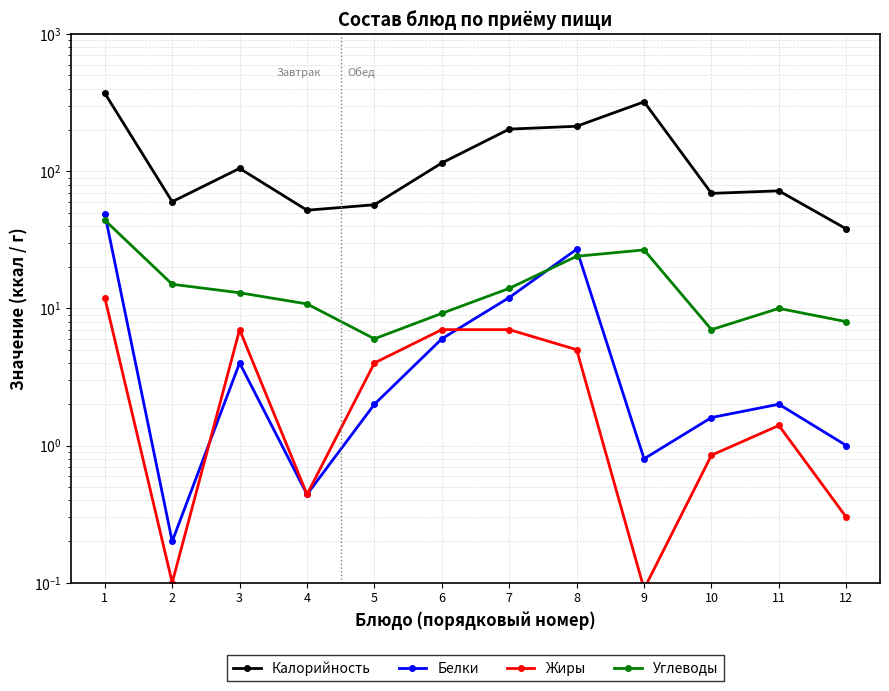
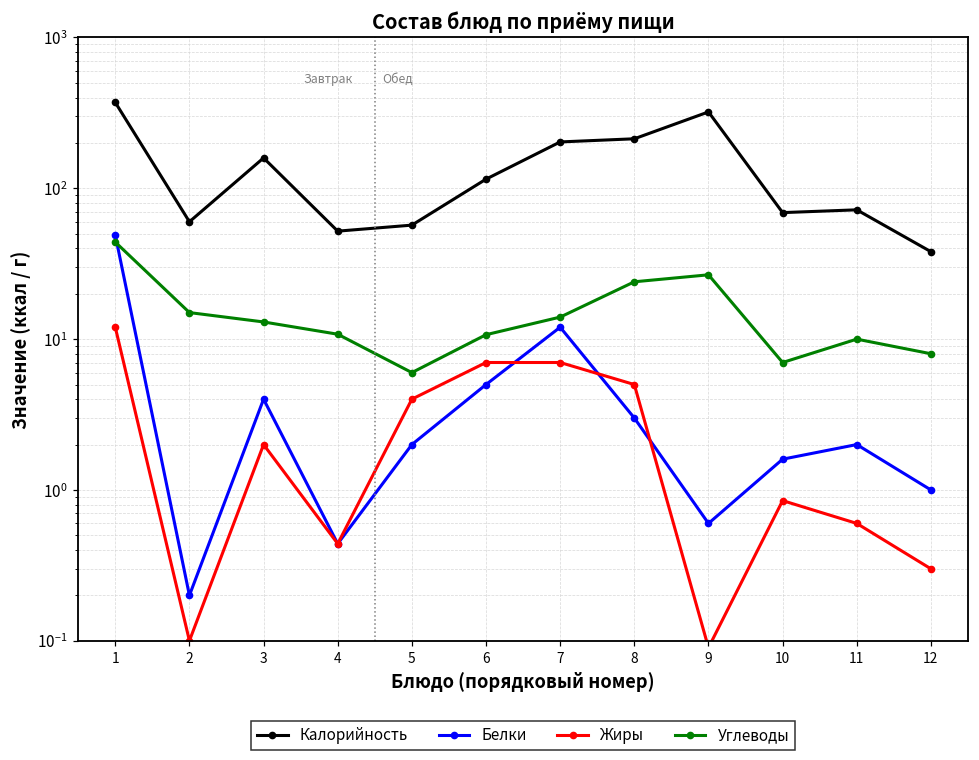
  {
    "Калорийность": {
      "1": 370,
      "2": 60,
-     "3": 110,
+     "3": 160,
      "4": 52,
      "5": 57,
      "6": 120,
      "7": 200,
      "8": 210,
      "9": 320,
      "10": 70,
      "11": 70,
      "12": 38
    },
    "Белки": {
      "1": 49,
      "2": 0.2,
      "3": 4.0,
      "5": 2.0,
-     "6": 6,
+     "6": 5,
      "7": 12,
-     "8": 27,
-     "9": 0.8,
+     "8": 3,
+     "9": 0.6,
      "10": 1.6,
      "11": 2.0,
      "12": 1.0
    },
    "Жиры": {
      "1": 12,
      "2": 0.1,
-     "3": 7,
+     "3": 2,
      "5": 4.0,
      "6": 7,
      "7": 7,
      "8": 5.0,
      "10": 0.9,
-     "11": 1.4,
+     "11": 0.6,
      "12": 0.3
    },
    "Углеводы": {
      "1": 44,
      "2": 15,
      "3": 13,
      "4": 11,
      "5": 6,
-     "6": 9,
+     "6": 11,
      "7": 14,
      "8": 24,
      "9": 27,
      "10": 7,
      "11": 10,
      "12": 8
    }
  }
